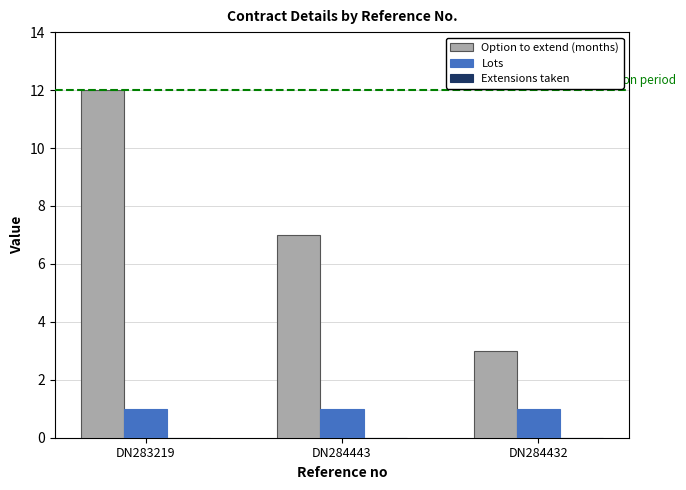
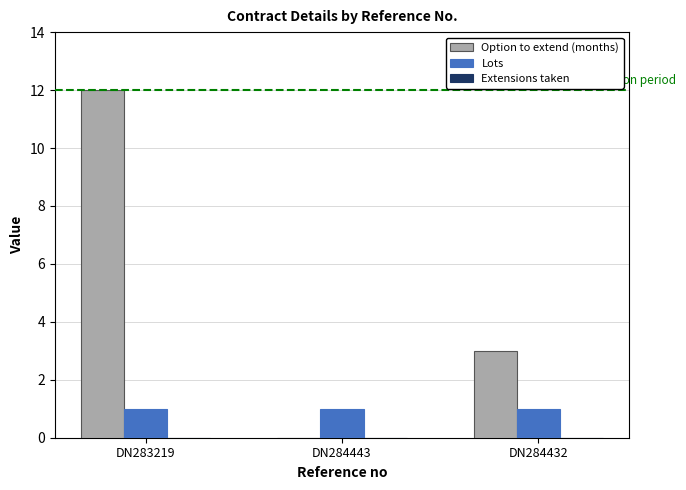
  {
    "Option to extend (months)": {
      "DN283219": 12,
-     "DN284443": 7,
+     "DN284443": 0,
      "DN284432": 3
    },
    "Lots": {
      "DN283219": 1,
      "DN284443": 1,
      "DN284432": 1
    },
    "Extensions taken": {
      "DN283219": 0,
      "DN284443": 0,
      "DN284432": 0
    }
  }
